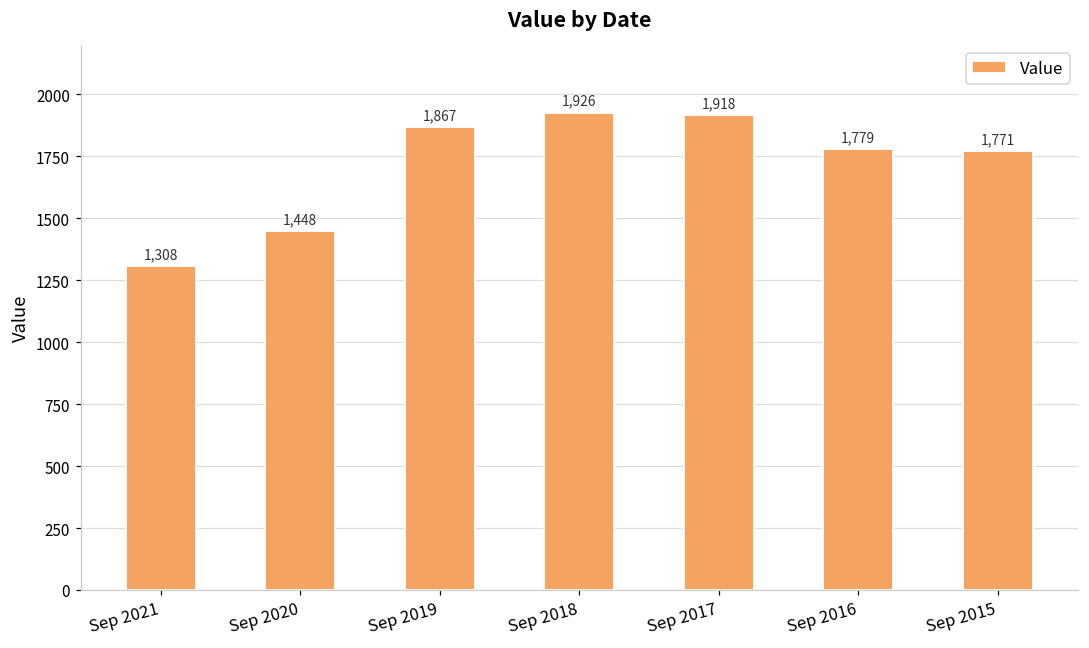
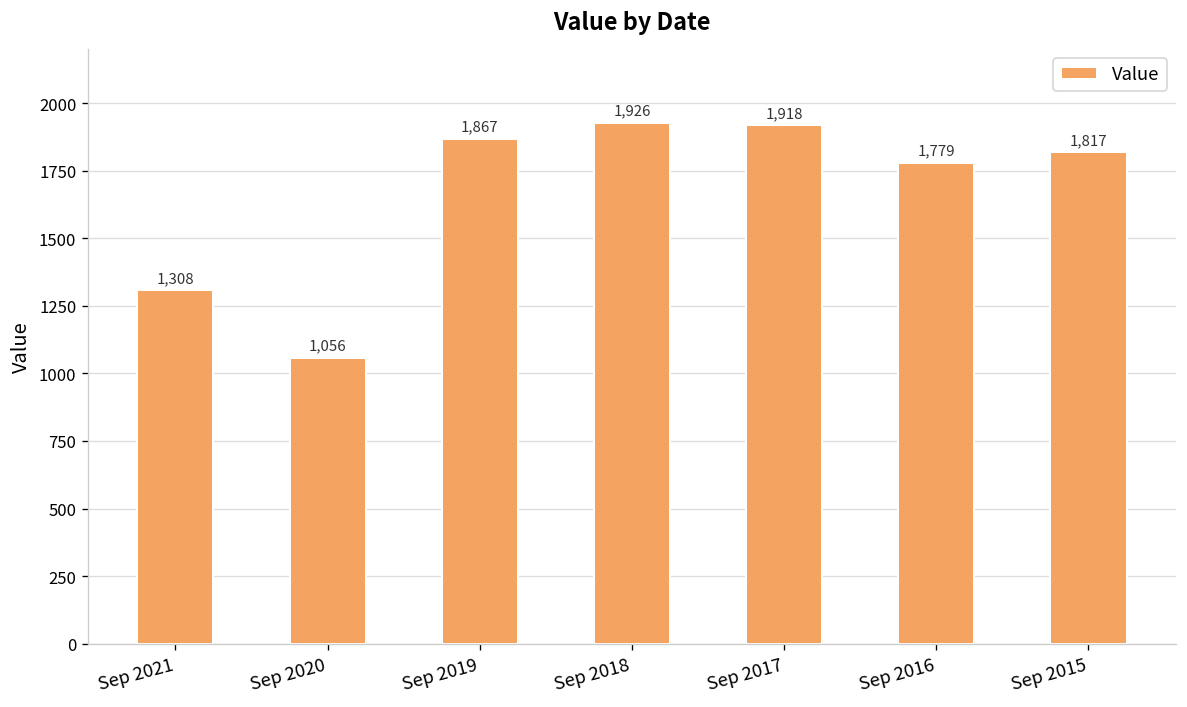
  {
    "Sep 2021": "1,308",
-   "Sep 2020": "1,448",
+   "Sep 2020": "1,056",
    "Sep 2019": "1,867",
    "Sep 2018": "1,926",
    "Sep 2017": "1,918",
    "Sep 2016": "1,779",
-   "Sep 2015": "1,771"
+   "Sep 2015": "1,817"
  }
